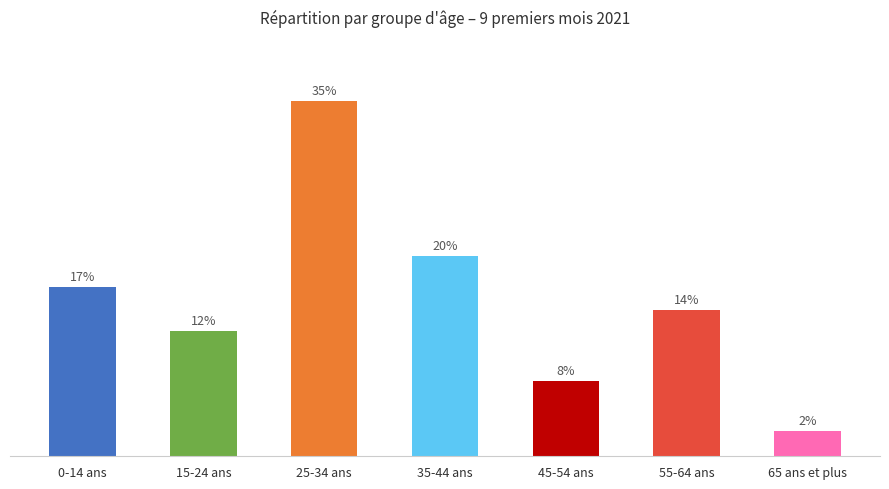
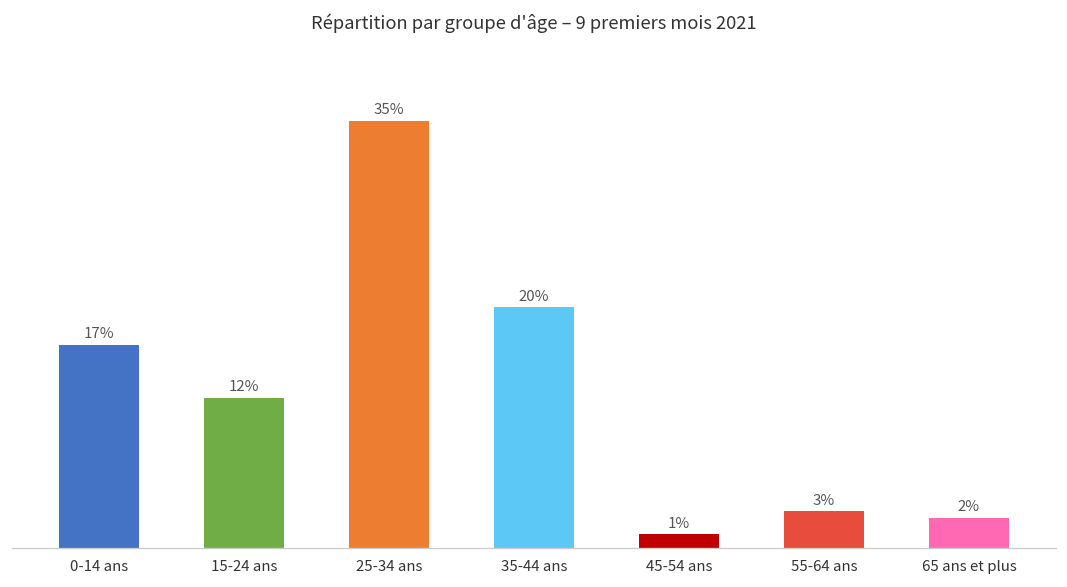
  {
    "0-14 ans": "17%",
    "15-24 ans": "12%",
    "25-34 ans": "35%",
    "35-44 ans": "20%",
-   "45-54 ans": "8%",
-   "55-64 ans": "14%",
+   "45-54 ans": "1%",
+   "55-64 ans": "3%",
    "65 ans et plus": "2%"
  }
